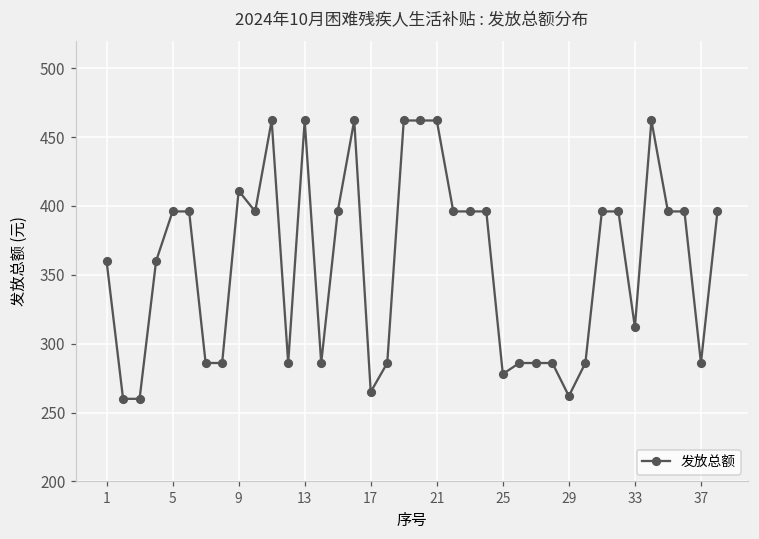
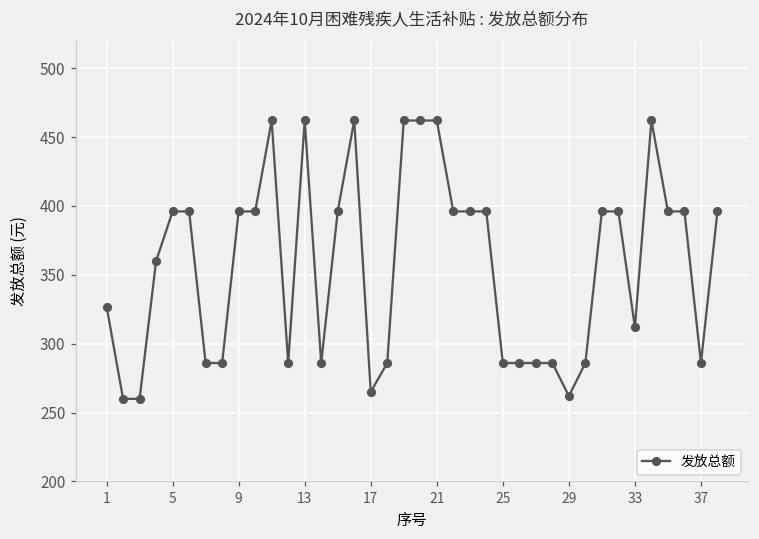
  {
-   "1": 360,
+   "1": 327,
    "5": 396,
-   "9": 411,
+   "9": 396,
    "13": 462,
    "17": 265,
    "21": 462,
-   "25": 278,
+   "25": 286,
    "29": 262,
    "33": 312,
    "37": 286
  }
